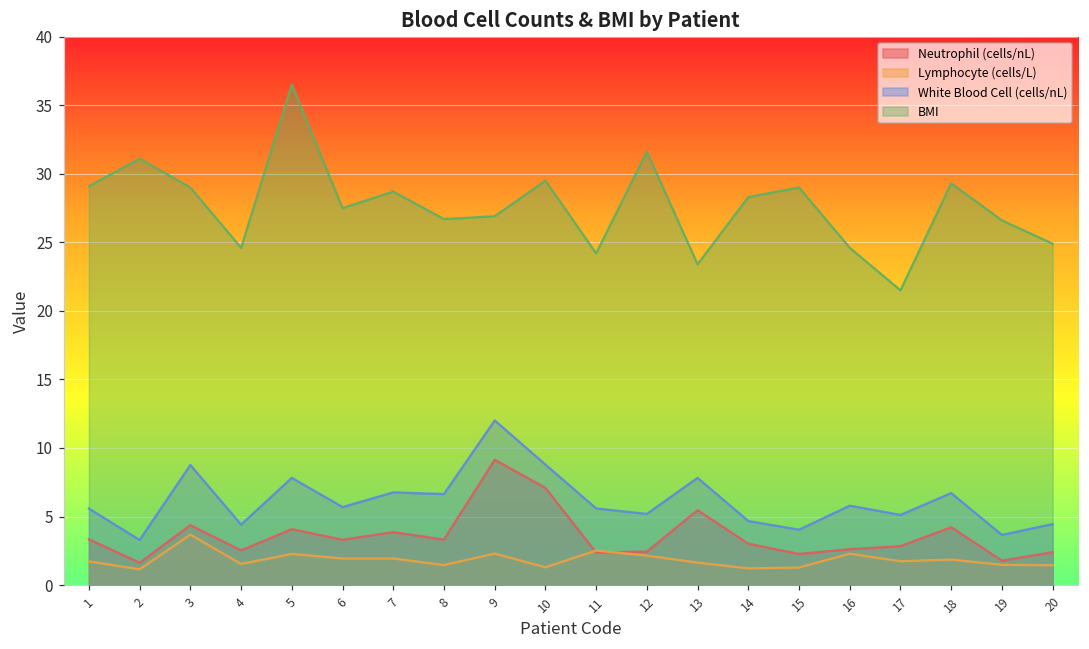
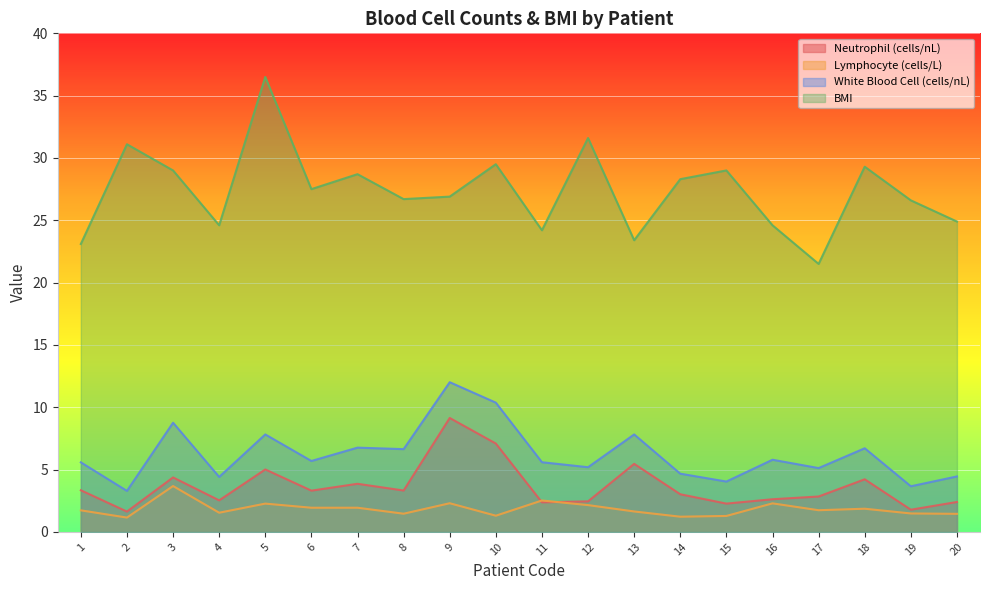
  {
    "Neutrophil (cells/nL)": {
      "1": 3.3,
      "2": 1.6,
      "3": 4.4,
      "4": 2.5,
-     "5": 4.1,
+     "5": 5.0,
      "6": 3.3,
      "7": 3.9,
      "8": 3.3,
      "9": 9.1,
      "10": 7.1,
      "12": 2.5,
      "13": 5.5,
      "14": 3.0,
      "15": 2.3,
      "16": 2.6,
      "17": 2.8,
      "18": 4.2,
      "19": 1.8,
      "20": 2.4
    },
    "Lymphocyte (cells/L)": {
      "1": 1.7,
      "2": 1.2,
      "3": 3.7,
      "4": 1.5,
      "5": 2.3,
      "6": 1.9,
      "7": 1.9,
      "8": 1.5,
      "9": 2.3,
      "10": 1.3,
      "12": 2.2,
      "13": 1.6,
      "14": 1.2,
      "15": 1.3,
      "16": 2.3,
      "17": 1.7,
      "18": 1.9,
      "19": 1.5,
      "20": 1.5
    },
    "White Blood Cell (cells/nL)": {
      "1": 5.6,
      "2": 3.3,
      "3": 8.8,
      "4": 4.4,
      "5": 7.8,
      "6": 5.7,
      "7": 6.8,
      "8": 6.6,
      "9": 12.0,
-     "10": 8.8,
+     "10": 10.4,
      "11": 5.6,
      "12": 5.2,
      "13": 7.8,
      "14": 4.7,
      "15": 4.0,
      "16": 5.8,
      "17": 5.1,
      "18": 6.7,
      "19": 3.7,
      "20": 4.5
    },
    "BMI": {
-     "1": 29.1,
+     "1": 23.1,
      "2": 31.1,
      "3": 29.0,
      "4": 24.6,
      "5": 36.5,
      "6": 27.5,
      "7": 28.7,
      "8": 26.7,
      "9": 26.9,
      "10": 29.5,
      "11": 24.2,
      "12": 31.6,
      "13": 23.4,
      "14": 28.3,
      "15": 29.0,
      "16": 24.6,
      "17": 21.5,
      "18": 29.3,
      "19": 26.6,
      "20": 24.9
    }
  }
